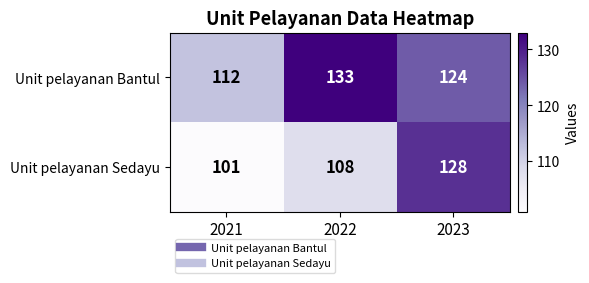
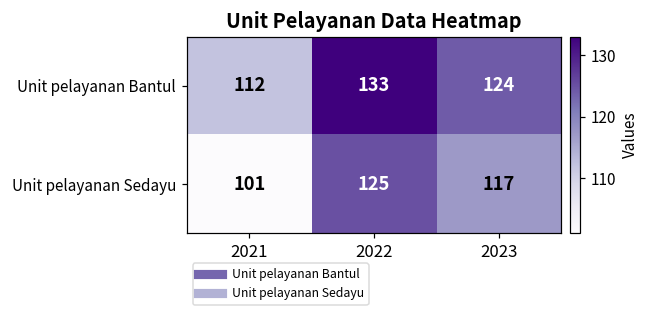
  {
    "Unit pelayanan Bantul": {
      "2021": 112,
      "2022": 133,
      "2023": 124
    },
    "Unit pelayanan Sedayu": {
      "2021": 101,
-     "2022": 108,
-     "2023": 128
+     "2022": 125,
+     "2023": 117
    }
  }
